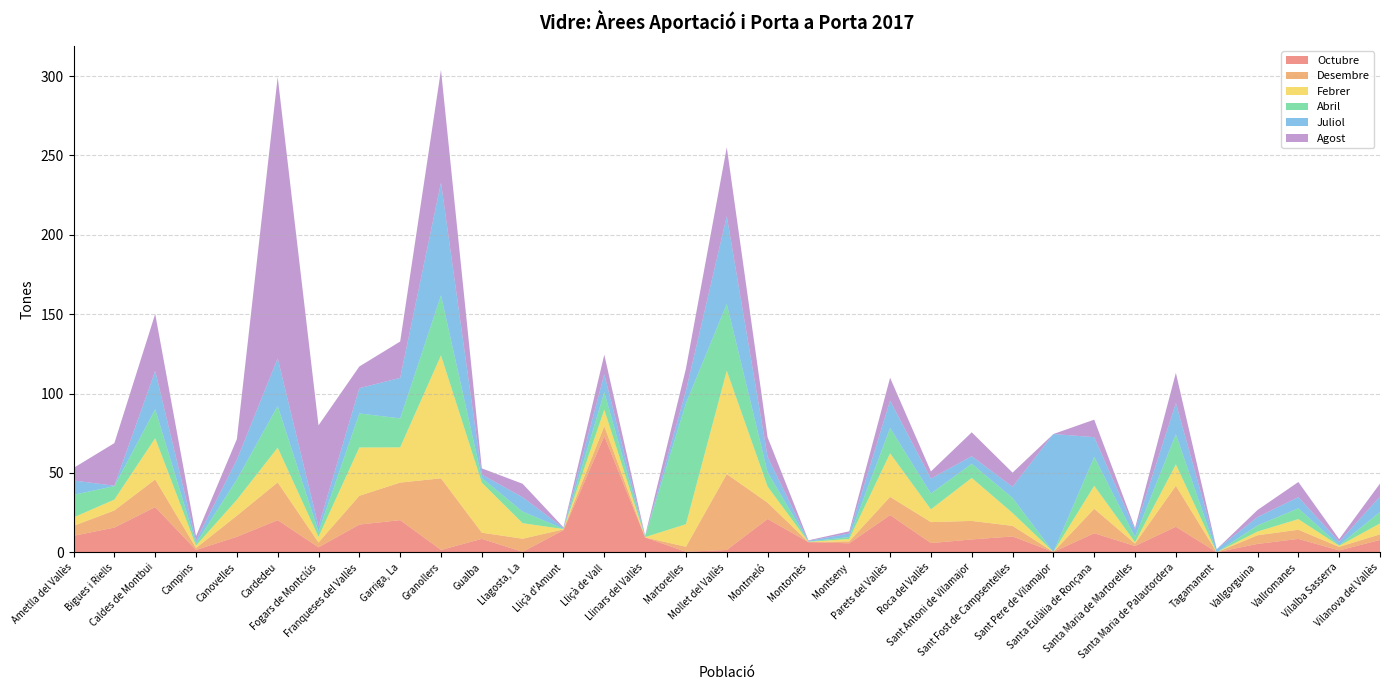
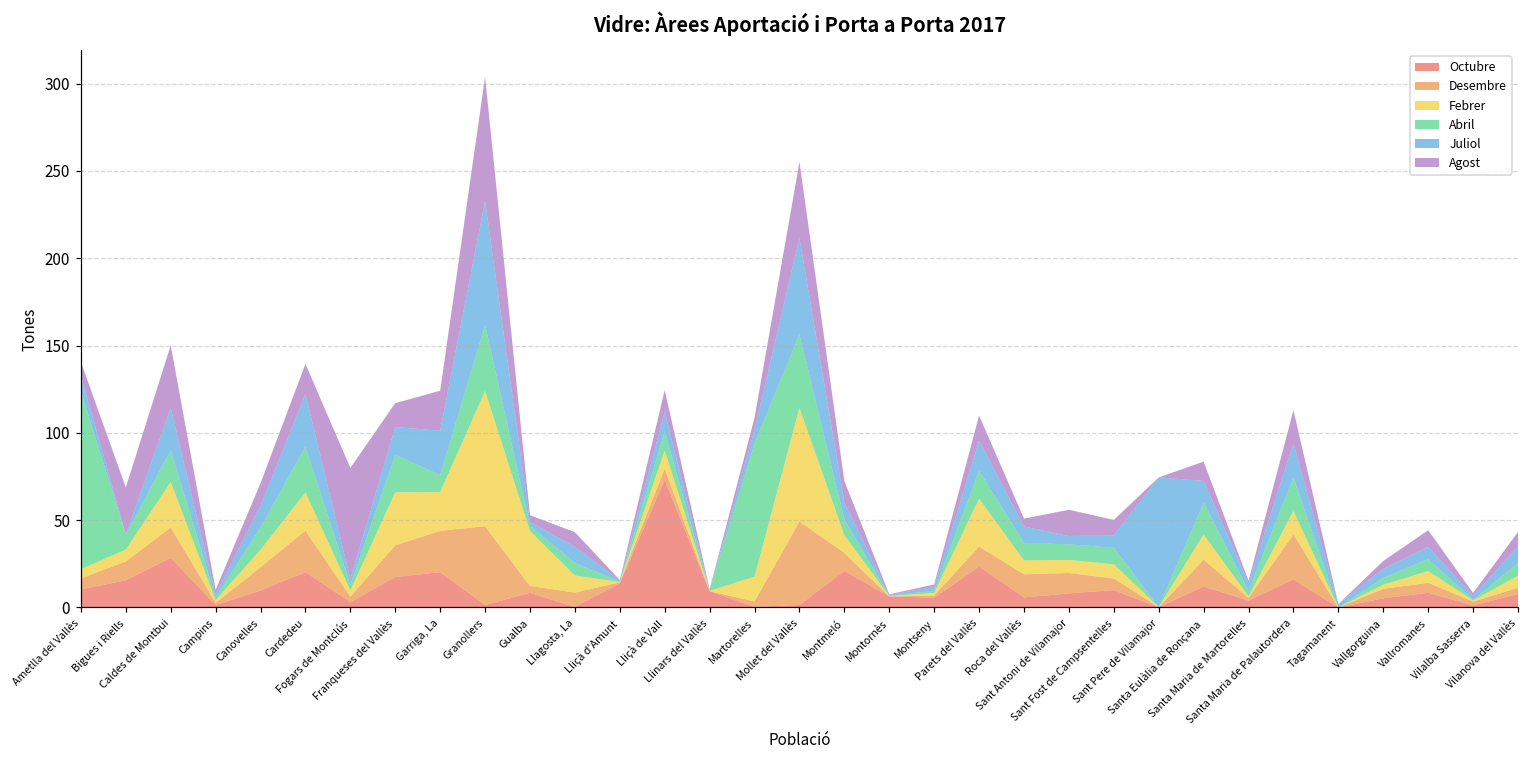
  {
    "Febrer": {
      "Ametlla del Vallès": 5,
      "Bigues i Riells": 7,
      "Caldes de Montbui": 26,
      "Canovelles": 10,
      "Cardedeu": 22,
      "Fogars de Montclús": 4,
      "Franqueses del Vallès": 30,
      "Garriga, La": 22,
      "Granollers": 77,
      "Gualba": 31,
      "Llagosta, La": 10,
      "Lliçà de Vall": 10,
      "Martorelles": 14,
      "Mollet del Vallès": 65,
      "Montmeló": 10,
      "Parets del Vallès": 27,
      "Roca del Vallès": 8,
-     "Sant Antoni de Vilamajor": 27,
+     "Sant Antoni de Vilamajor": 7,
      "Sant Fost de Campsentelles": 8,
      "Santa Eulàlia de Ronçana": 14,
      "Santa Maria de Palautordera": 13,
      "Vallgorguina": 2,
      "Vallromanes": 7,
      "Vilanova del Vallès": 7
    },
    "Abril": {
-     "Ametlla del Vallès": 14,
+     "Ametlla del Vallès": 102,
      "Caldes de Montbui": 18,
      "Canovelles": 13,
      "Cardedeu": 26,
      "Fogars de Montclús": 3,
      "Franqueses del Vallès": 21,
-     "Garriga, La": 18,
+     "Garriga, La": 10,
      "Granollers": 38,
      "Gualba": 3,
      "Llagosta, La": 7,
      "Lliçà de Vall": 11,
      "Martorelles": 76,
      "Mollet del Vallès": 42,
      "Montmeló": 9,
      "Parets del Vallès": 16,
      "Roca del Vallès": 10,
      "Sant Antoni de Vilamajor": 9,
      "Sant Fost de Campsentelles": 9,
      "Santa Eulàlia de Ronçana": 18,
      "Santa Maria de Martorelles": 3,
      "Santa Maria de Palautordera": 19,
      "Vallgorguina": 4,
      "Vallromanes": 7,
      "Vilanova del Vallès": 7
    },
    "Juliol": {
      "Ametlla del Vallès": 9,
      "Caldes de Montbui": 24,
      "Campins": 2,
      "Canovelles": 12,
      "Cardedeu": 30,
      "Fogars de Montclús": 3,
      "Franqueses del Vallès": 16,
      "Garriga, La": 26,
      "Granollers": 71,
      "Gualba": 2,
      "Llagosta, La": 9,
      "Lliçà de Vall": 11,
      "Martorelles": 8,
      "Mollet del Vallès": 55,
      "Montmeló": 10,
      "Parets del Vallès": 17,
      "Roca del Vallès": 9,
      "Sant Antoni de Vilamajor": 5,
      "Sant Fost de Campsentelles": 7,
      "Santa Eulàlia de Ronçana": 12,
      "Santa Maria de Palautordera": 20,
      "Vallgorguina": 5,
      "Vallromanes": 7,
      "Vilalba Sasserra": 2,
      "Vilanova del Vallès": 10
    },
    "Agost": {
      "Ametlla del Vallès": 8,
      "Bigues i Riells": 27,
      "Caldes de Montbui": 36,
      "Campins": 3,
      "Canovelles": 13,
-     "Cardedeu": 177,
+     "Cardedeu": 17,
      "Fogars de Montclús": 64,
      "Franqueses del Vallès": 14,
      "Garriga, La": 23,
      "Granollers": 71,
      "Gualba": 4,
      "Llagosta, La": 8,
      "Lliçà de Vall": 12,
-     "Martorelles": 14,
+     "Martorelles": 7,
      "Mollet del Vallès": 43,
      "Montmeló": 12,
      "Parets del Vallès": 14,
      "Roca del Vallès": 5,
      "Sant Antoni de Vilamajor": 15,
      "Sant Fost de Campsentelles": 9,
      "Santa Eulàlia de Ronçana": 11,
      "Santa Maria de Palautordera": 19,
      "Vallgorguina": 4,
      "Vallromanes": 10,
      "Vilalba Sasserra": 2,
      "Vilanova del Vallès": 8
    }
  }
